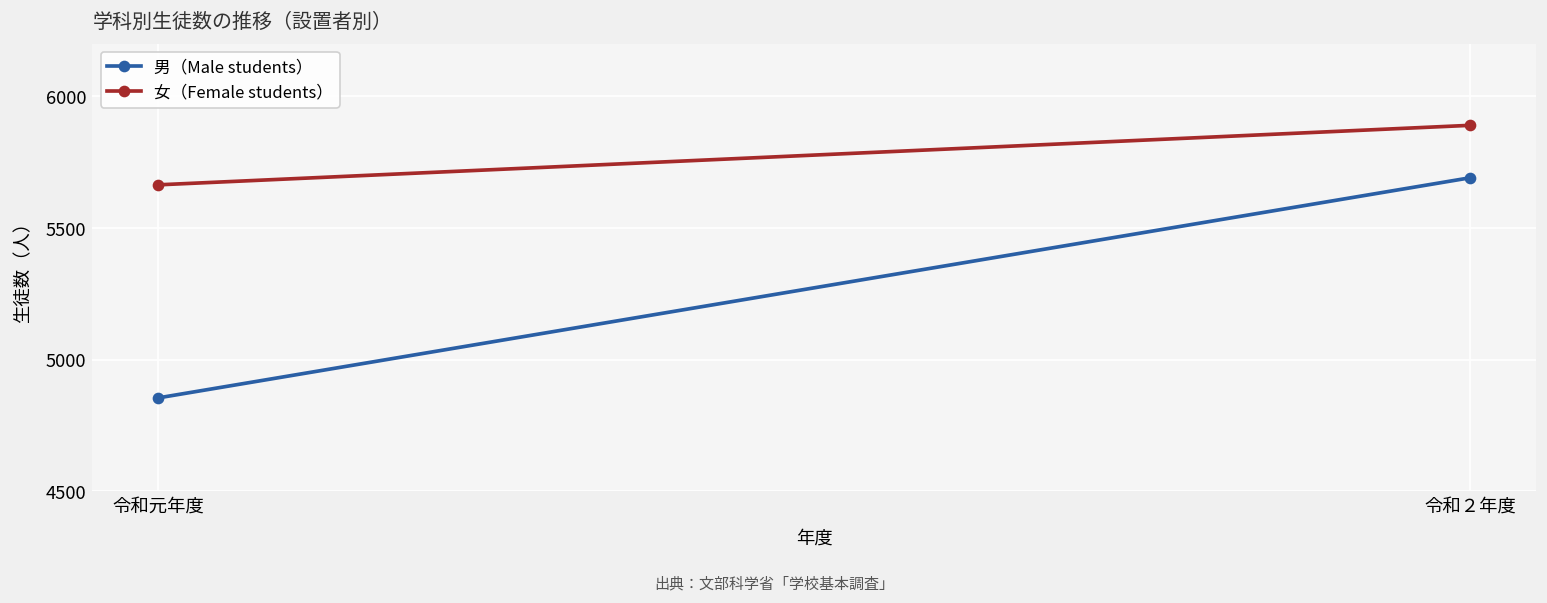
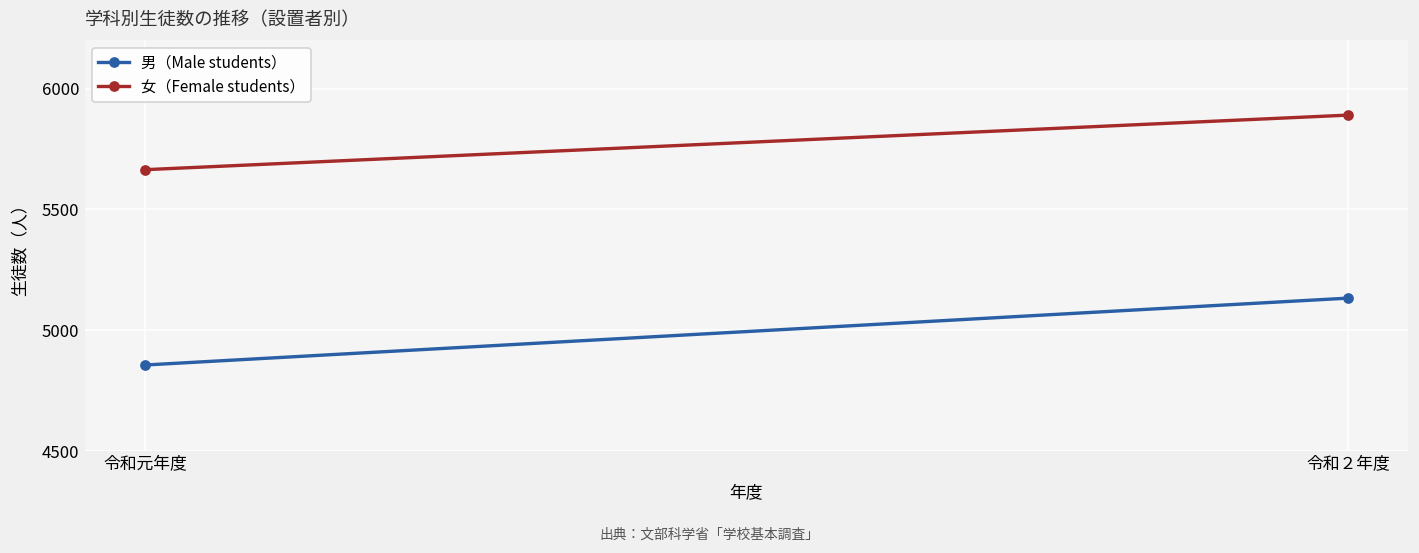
  {
    "男（Male students）": {
      "令和元年度": 4860,
-     "令和２年度": 5690
+     "令和２年度": 5130
    },
    "女（Female students）": {
      "令和元年度": 5660,
      "令和２年度": 5890
    }
  }
